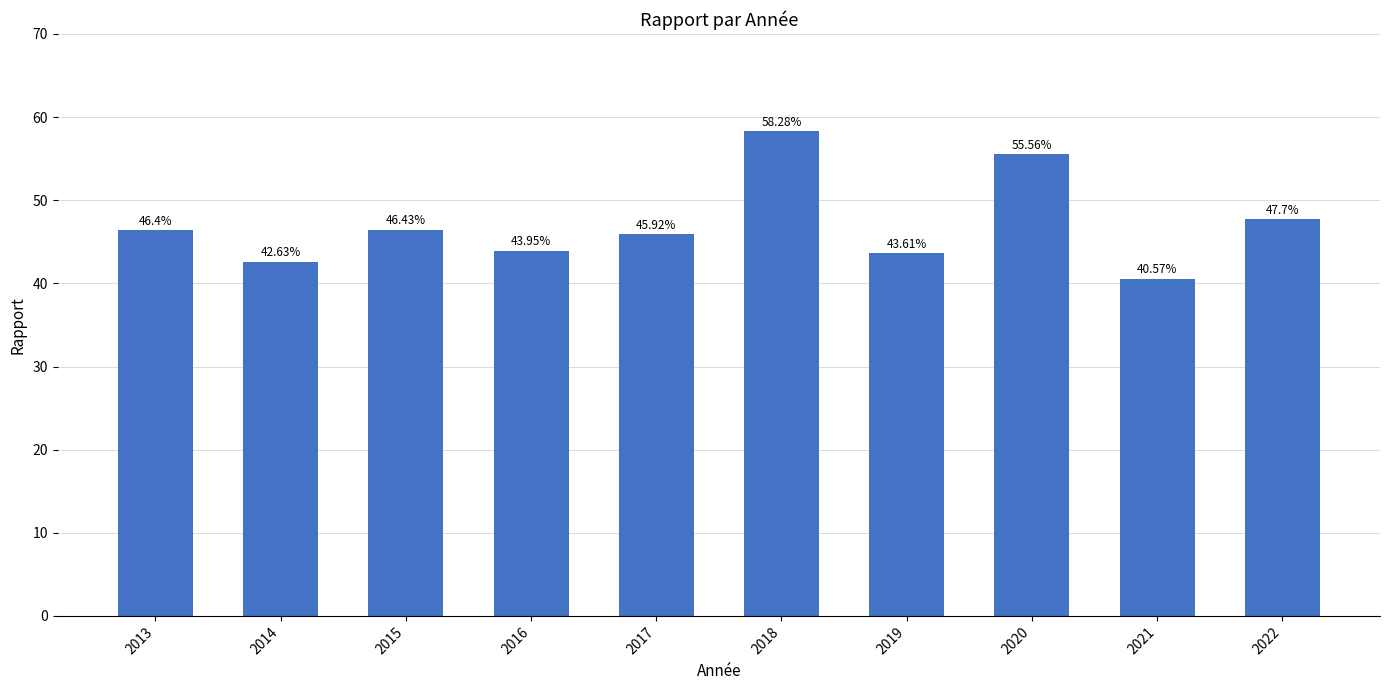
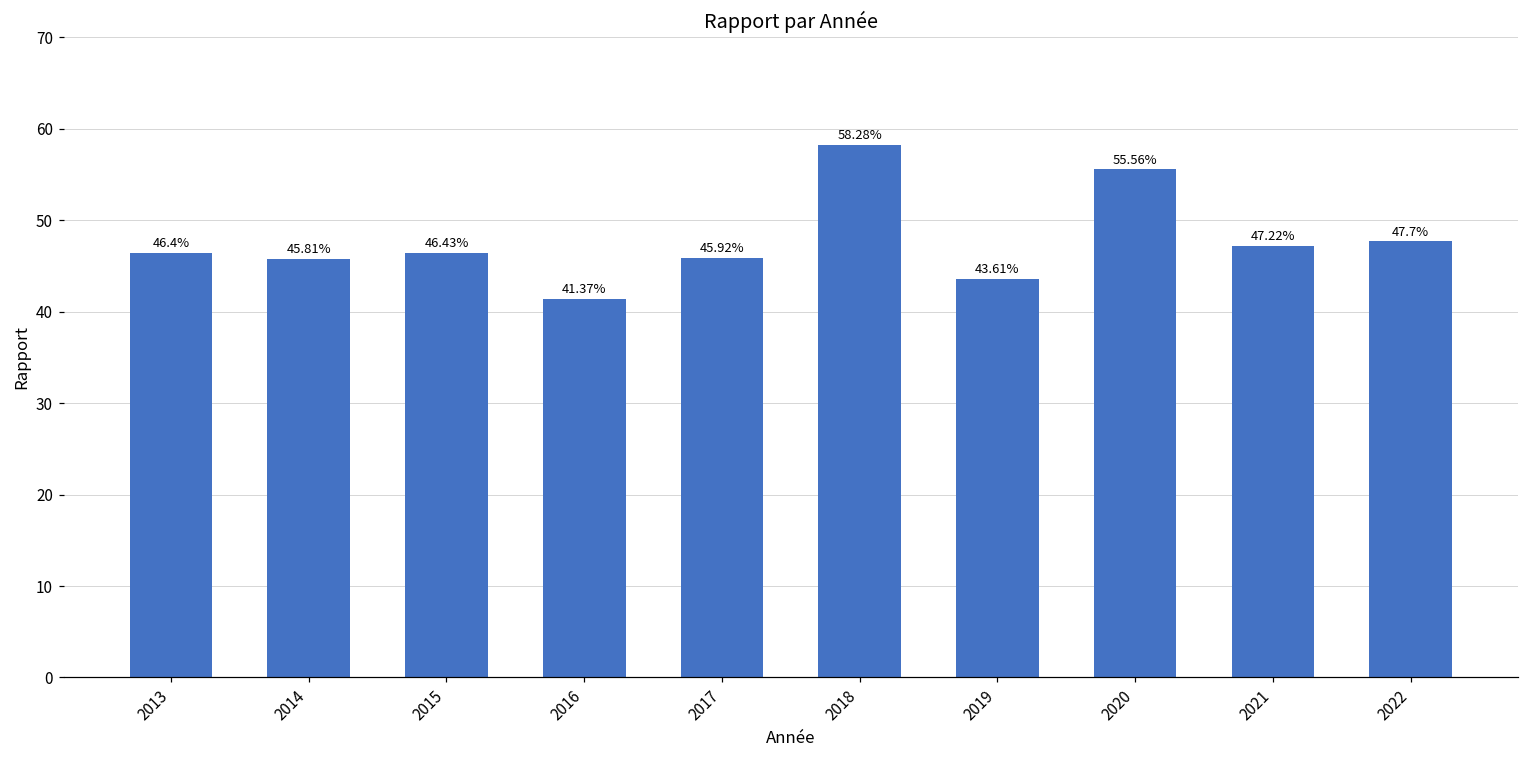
  {
    "2013": "46.4%",
-   "2014": "42.63%",
+   "2014": "45.81%",
    "2015": "46.43%",
-   "2016": "43.95%",
+   "2016": "41.37%",
    "2017": "45.92%",
    "2018": "58.28%",
    "2019": "43.61%",
    "2020": "55.56%",
-   "2021": "40.57%",
+   "2021": "47.22%",
    "2022": "47.7%"
  }
